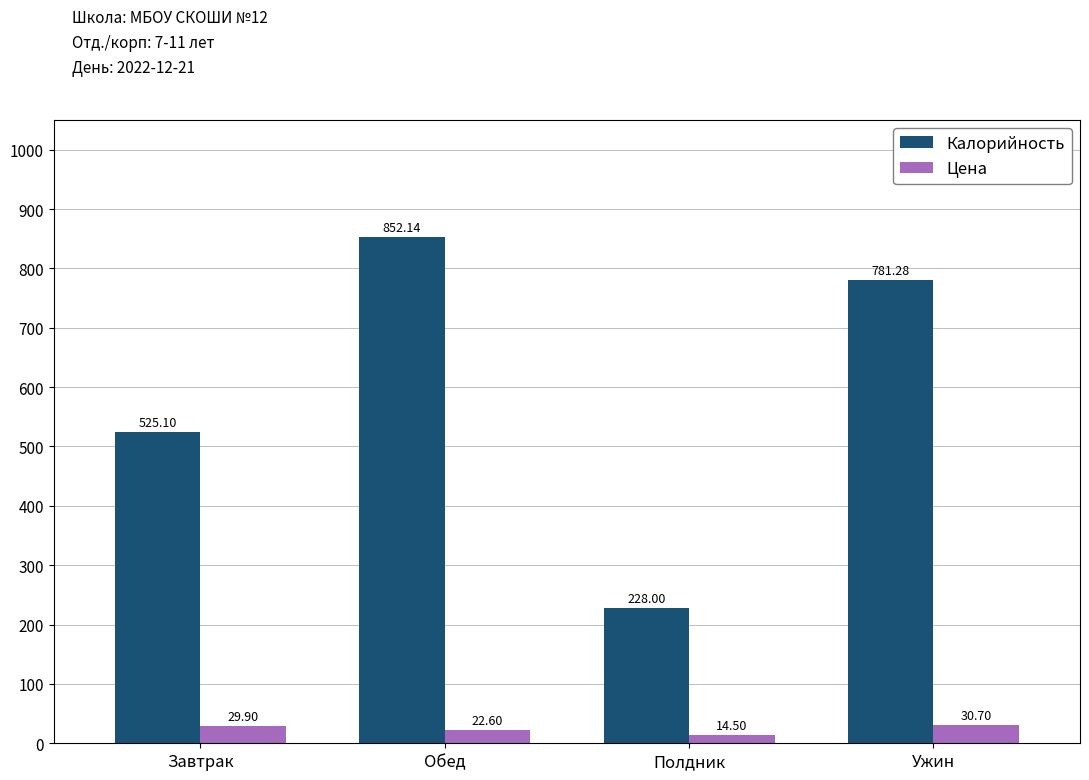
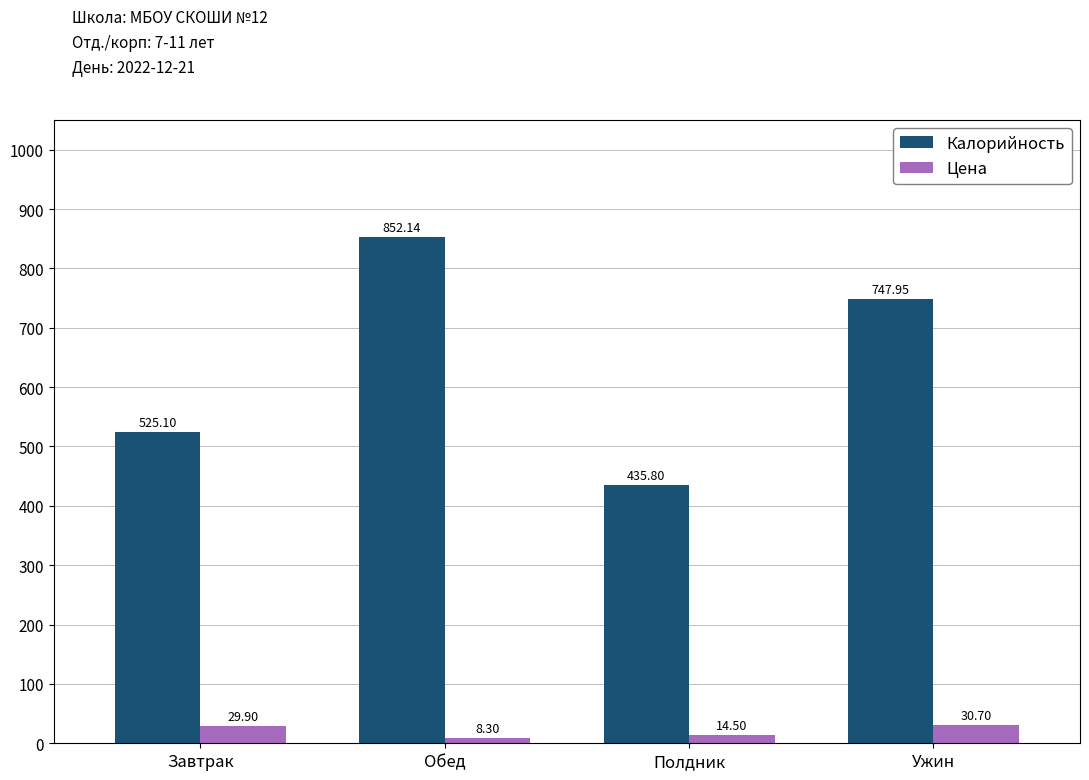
  {
    "Калорийность": {
      "Завтрак": 525.10,
      "Обед": 852.14,
-     "Полдник": 228.00,
-     "Ужин": 781.28
+     "Полдник": 435.80,
+     "Ужин": 747.95
    },
    "Цена": {
      "Завтрак": 29.90,
-     "Обед": 22.60,
+     "Обед": 8.30,
      "Полдник": 14.50,
      "Ужин": 30.70
    }
  }
